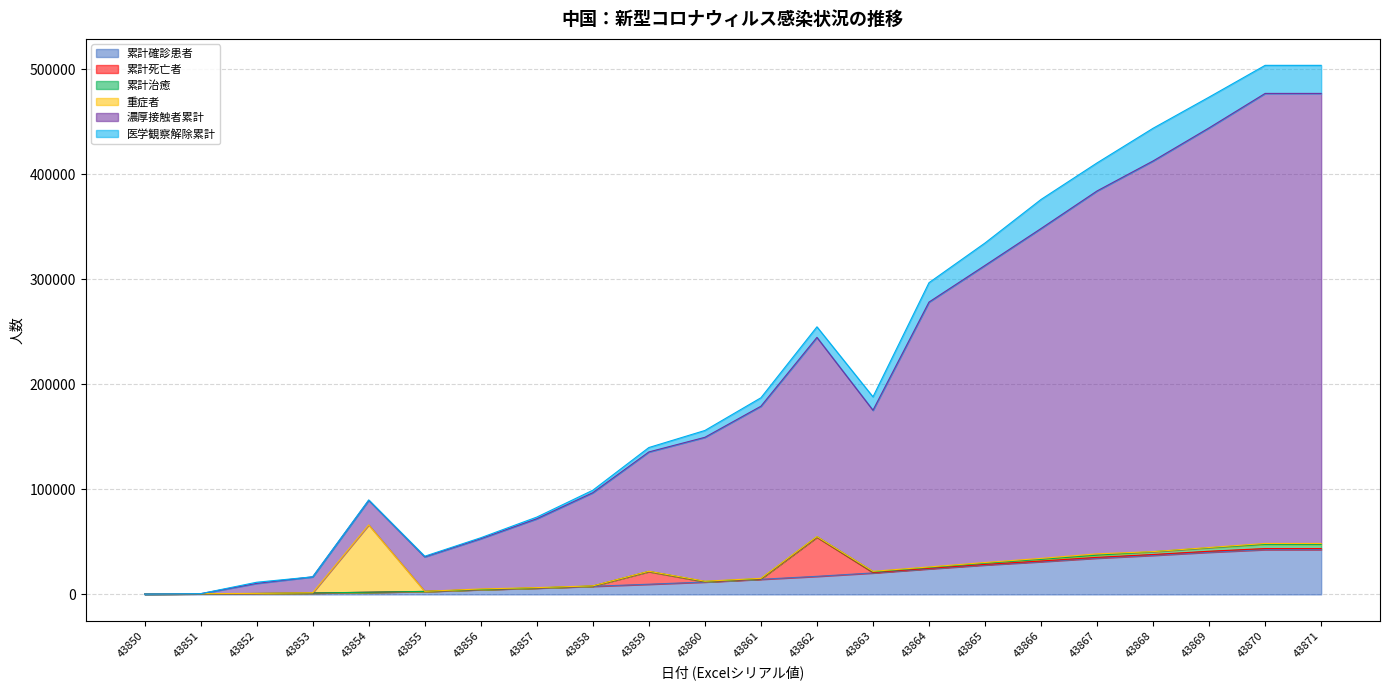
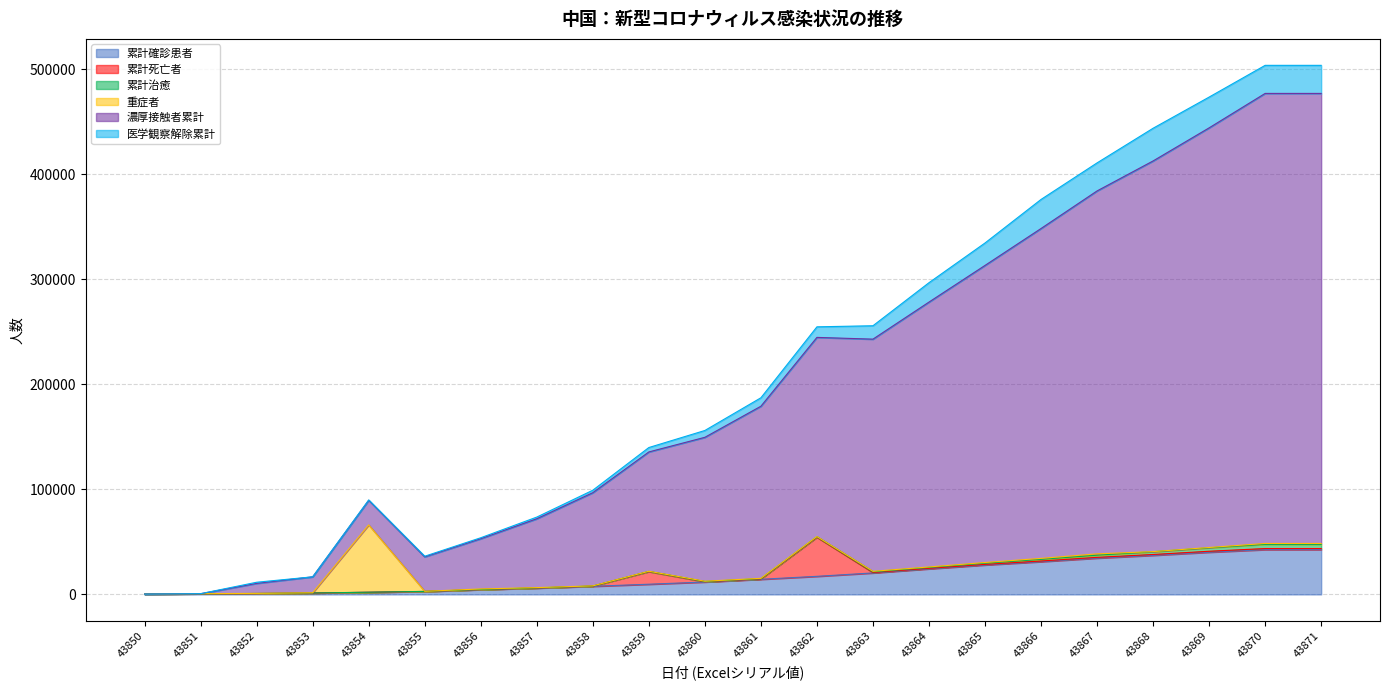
  {
    "累計確診患者": {
      "43859": 10000,
      "43862": 17000
    },
    "重症者": {
      "43854": 64000
    },
    "濃厚接触者累計": {
      "43859": 114000,
      "43860": 137000,
      "43861": 164000,
      "43862": 190000,
-     "43863": 153000,
+     "43863": 221000,
      "43864": 252000,
      "43865": 283000,
      "43866": 314000,
      "43867": 345000,
      "43868": 372000,
      "43869": 399000,
      "43870": 428000,
      "43871": 428000
    },
    "医学観察解除累計": {
      "43859": 4000,
      "43860": 7000,
      "43861": 8000,
      "43862": 10000,
      "43863": 13000,
      "43864": 18000,
      "43865": 21000,
      "43866": 28000,
      "43867": 27000,
      "43868": 31000,
      "43869": 29000,
      "43870": 27000,
      "43871": 27000
    }
  }
